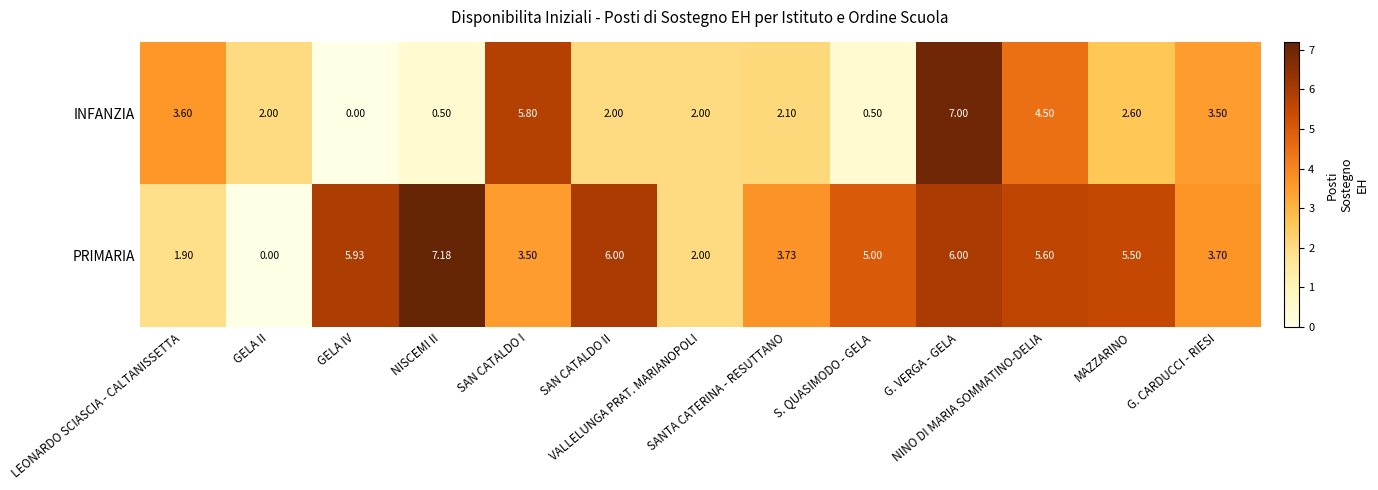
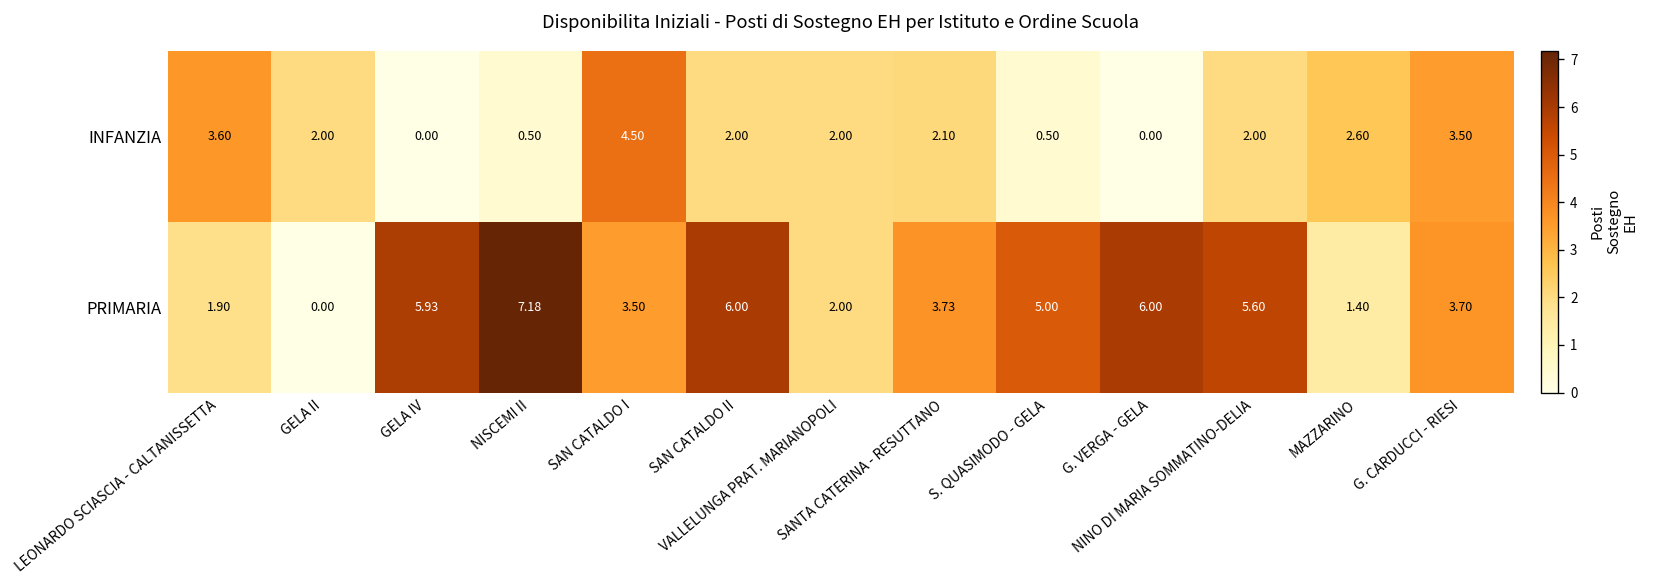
  {
    "INFANZIA": {
      "LEONARDO SCIASCIA - CALTANISSETTA": 3.60,
      "GELA II": 2.00,
      "GELA IV": 0.00,
      "NISCEMI II": 0.50,
-     "SAN CATALDO I": 5.80,
+     "SAN CATALDO I": 4.50,
      "SAN CATALDO II": 2.00,
      "VALLELUNGA PRAT. MARIANOPOLI": 2.00,
      "SANTA CATERINA - RESUTTANO": 2.10,
      "S. QUASIMODO - GELA": 0.50,
-     "G. VERGA - GELA": 7.00,
-     "NINO DI MARIA SOMMATINO-DELIA": 4.50,
+     "G. VERGA - GELA": 0.00,
+     "NINO DI MARIA SOMMATINO-DELIA": 2.00,
      "MAZZARINO": 2.60,
      "G. CARDUCCI - RIESI": 3.50
    },
    "PRIMARIA": {
      "LEONARDO SCIASCIA - CALTANISSETTA": 1.90,
      "GELA II": 0.00,
      "GELA IV": 5.93,
      "NISCEMI II": 7.18,
      "SAN CATALDO I": 3.50,
      "SAN CATALDO II": 6.00,
      "VALLELUNGA PRAT. MARIANOPOLI": 2.00,
      "SANTA CATERINA - RESUTTANO": 3.73,
      "S. QUASIMODO - GELA": 5.00,
      "G. VERGA - GELA": 6.00,
      "NINO DI MARIA SOMMATINO-DELIA": 5.60,
-     "MAZZARINO": 5.50,
+     "MAZZARINO": 1.40,
      "G. CARDUCCI - RIESI": 3.70
    }
  }
